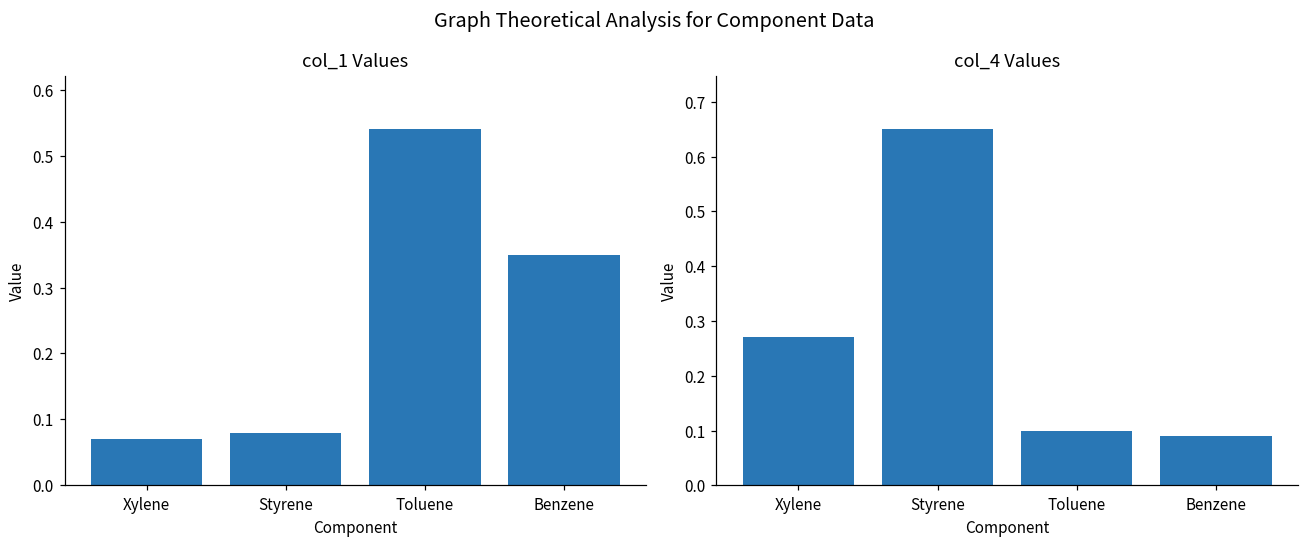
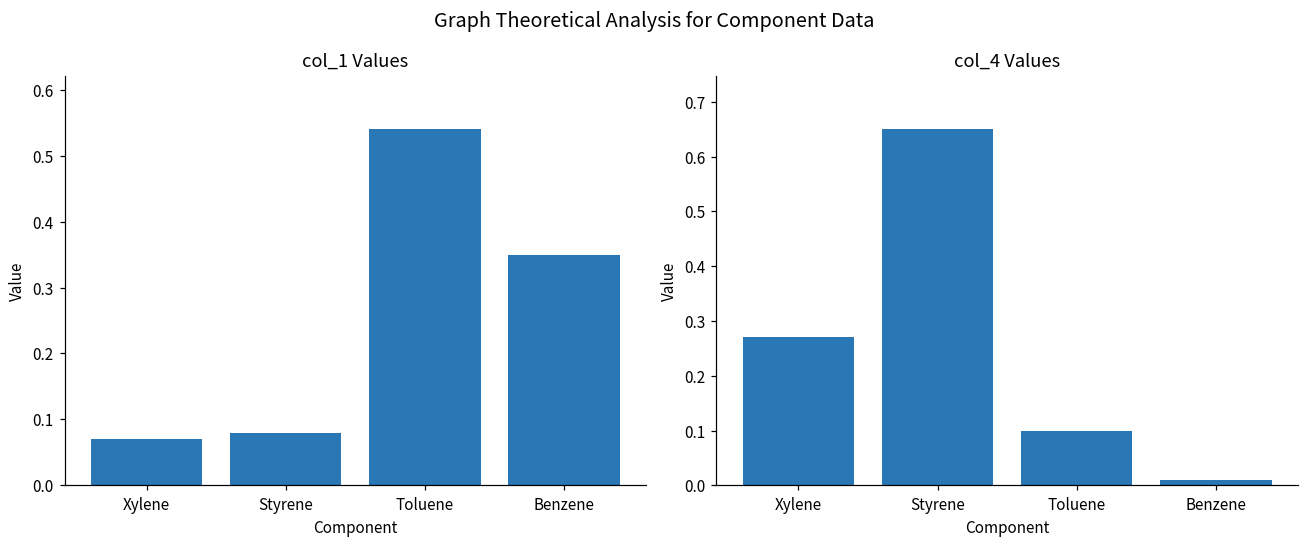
  {
    "col_1 Values": {
      "Xylene": 0.07,
      "Styrene": 0.08,
      "Toluene": 0.54,
      "Benzene": 0.35
    },
    "col_4 Values": {
      "Xylene": 0.27,
      "Styrene": 0.65,
      "Toluene": 0.10,
-     "Benzene": 0.09
+     "Benzene": 0.01
    }
  }
